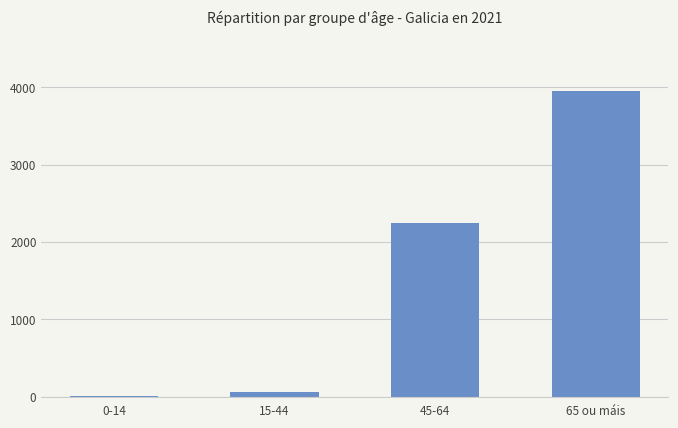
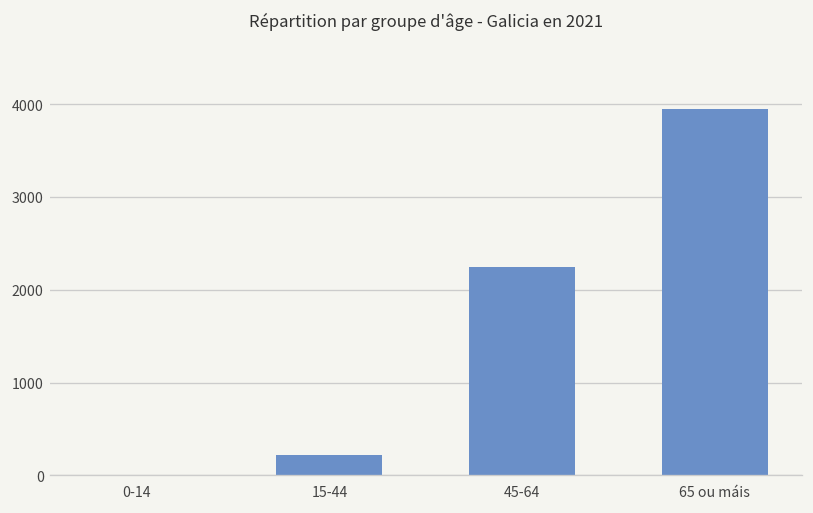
  {
-   "15-44": 100,
+   "15-44": 200,
    "45-64": 2200,
    "65 ou máis": 4000
  }
